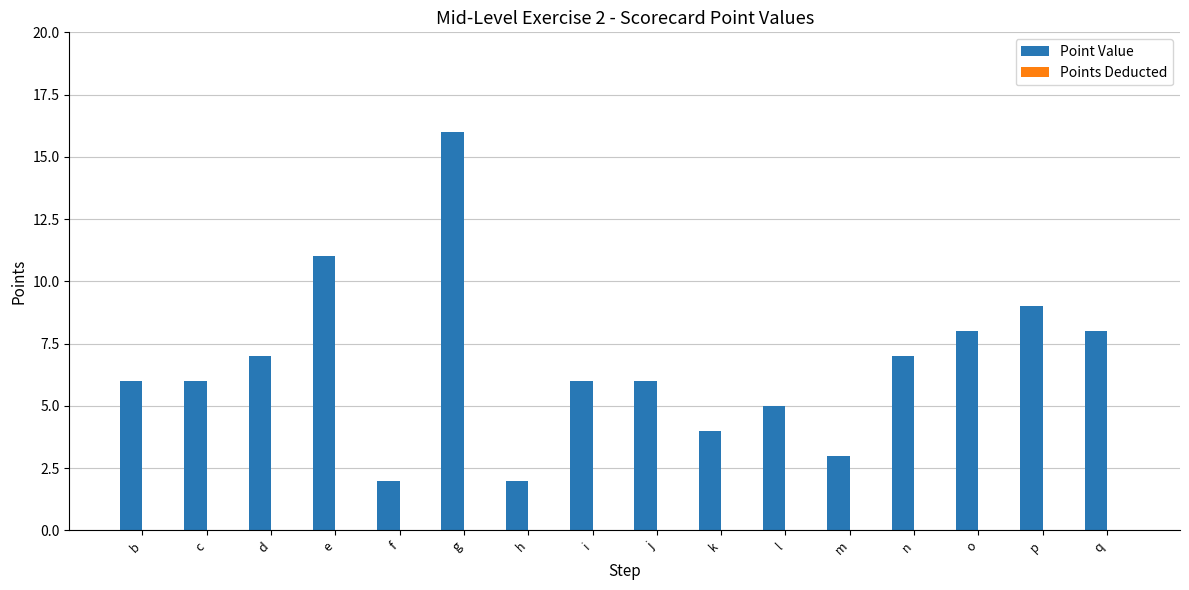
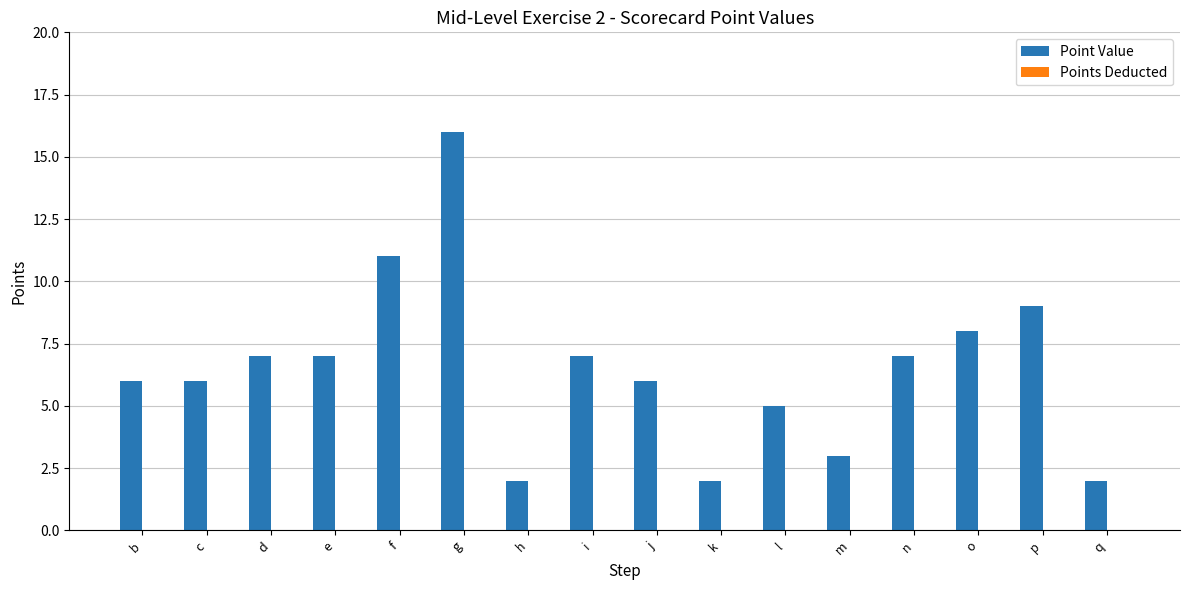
  {
    "Point Value": {
      "b": 6,
      "c": 6,
      "d": 7,
-     "e": 11,
-     "f": 2,
+     "e": 7,
+     "f": 11,
      "g": 16,
      "h": 2,
-     "i": 6,
+     "i": 7,
      "j": 6,
-     "k": 4,
+     "k": 2,
      "l": 5,
      "m": 3,
      "n": 7,
      "o": 8,
      "p": 9,
-     "q": 8
+     "q": 2
    },
    "Points Deducted": {
      "b": 0,
      "c": 0,
      "d": 0,
      "e": 0,
      "f": 0,
      "g": 0,
      "h": 0,
      "i": 0,
      "j": 0,
      "k": 0,
      "l": 0,
      "m": 0,
      "n": 0,
      "o": 0,
      "p": 0,
      "q": 0
    }
  }
